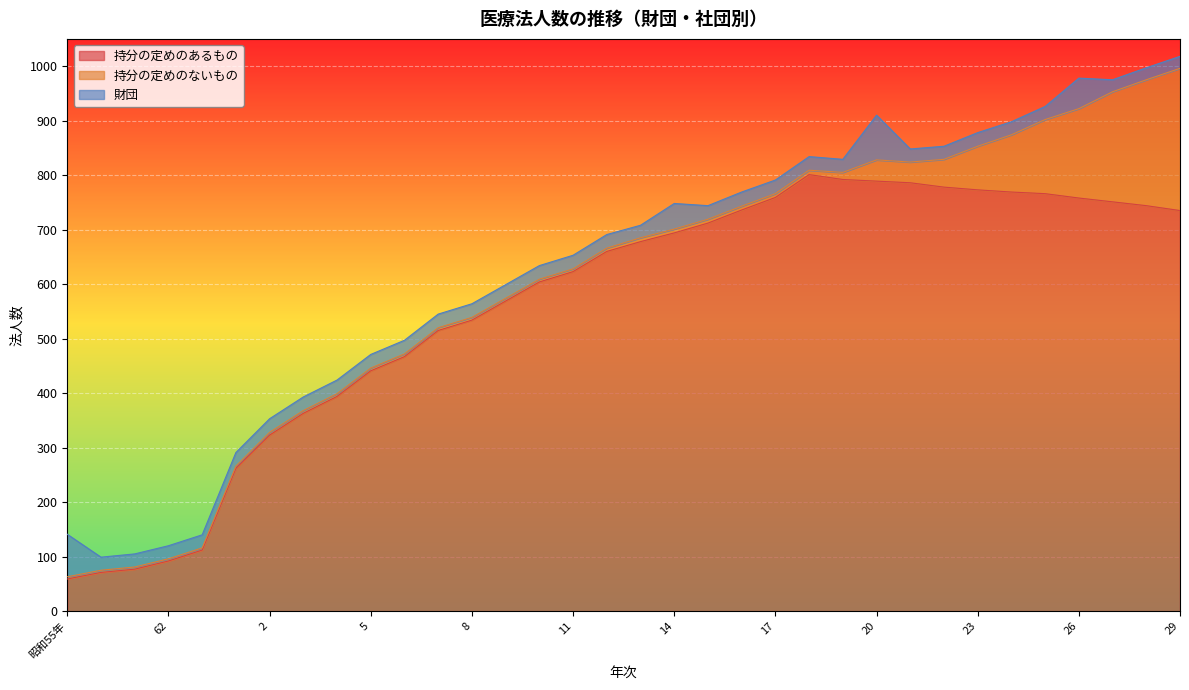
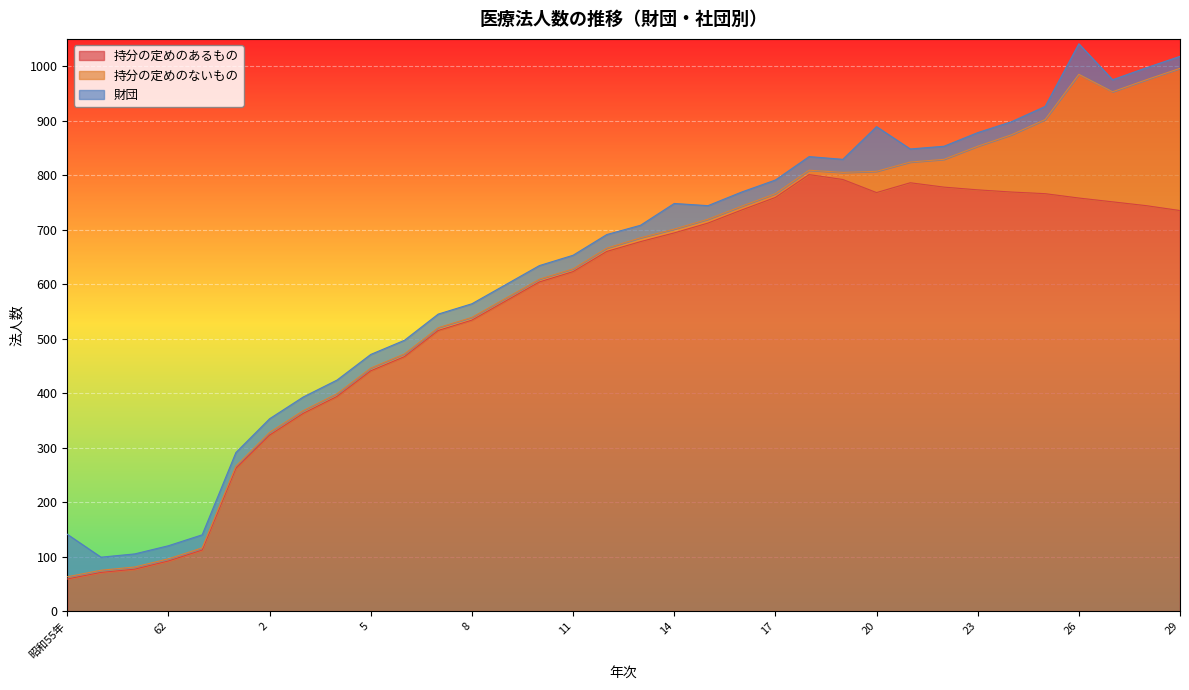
  {
    "持分の定めのあるもの": {
      "2": 320,
      "5": 440,
      "8": 530,
      "11": 620,
      "14": 690,
      "17": 760,
-     "20": 790,
+     "20": 770,
      "23": 770,
      "26": 760,
      "29": 740
    },
    "持分の定めのないもの": {
      "2": 10,
      "5": 10,
      "8": 10,
      "11": 10,
      "14": 10,
      "17": 10,
      "20": 40,
      "23": 80,
-     "26": 160,
+     "26": 230,
      "29": 260
    },
    "財団": {
      "昭和55年": 80,
      "62": 20,
      "2": 30,
      "5": 30,
      "8": 30,
      "11": 30,
      "14": 50,
      "17": 30,
      "20": 80,
      "23": 30,
      "26": 60,
      "29": 20
    }
  }
